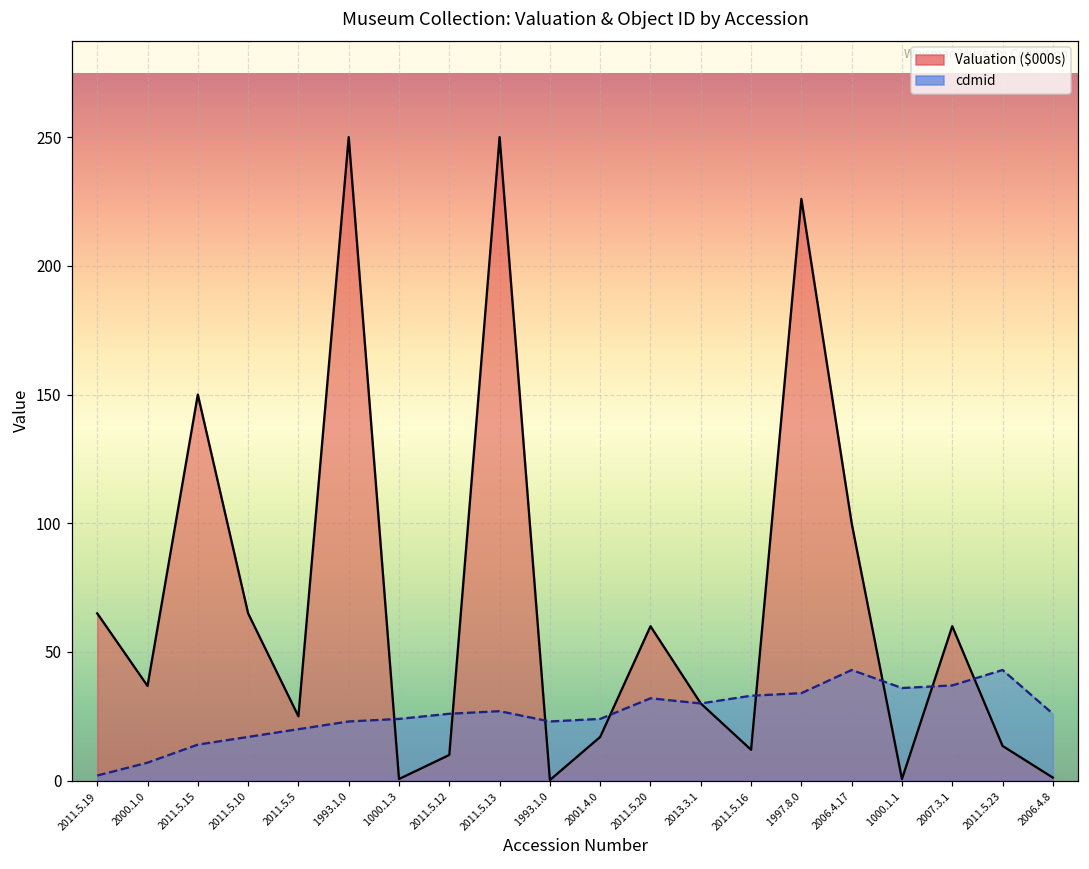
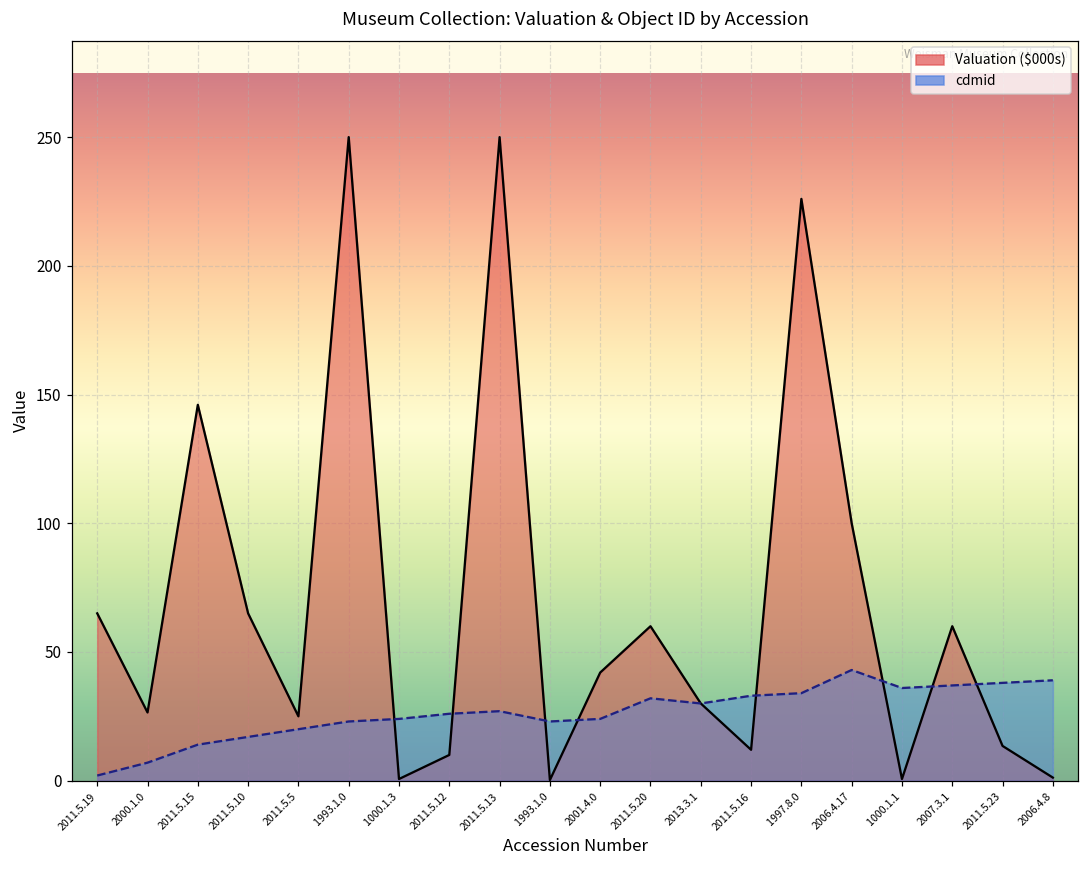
  {
    "Valuation ($000s)": {
      "2011.5.19": 65,
-     "2000.1.0": 37,
-     "2011.5.15": 150,
+     "2000.1.0": 27,
+     "2011.5.15": 146,
      "2011.5.10": 65,
      "2011.5.5": 25,
      "1000.1.3": 1,
      "2011.5.12": 10,
      "2011.5.13": 250,
-     "2001.4.0": 17,
+     "2001.4.0": 42,
      "2011.5.20": 60,
      "2011.5.16": 12,
      "1997.8.0": 226,
      "2006.4.17": 100,
      "1000.1.1": 1,
      "2007.3.1": 60,
      "2011.5.23": 14,
      "2006.4.8": 1
    },
    "cdmid": {
      "2011.5.19": 2,
      "2000.1.0": 7,
      "2011.5.15": 14,
      "2011.5.10": 17,
      "2011.5.5": 20,
      "1000.1.3": 24,
      "2011.5.12": 26,
      "2011.5.13": 27,
      "2001.4.0": 24,
      "2011.5.20": 32,
      "2011.5.16": 33,
      "1997.8.0": 34,
      "2006.4.17": 43,
      "1000.1.1": 36,
      "2007.3.1": 37,
-     "2011.5.23": 43,
-     "2006.4.8": 26
+     "2011.5.23": 38,
+     "2006.4.8": 39
    }
  }
